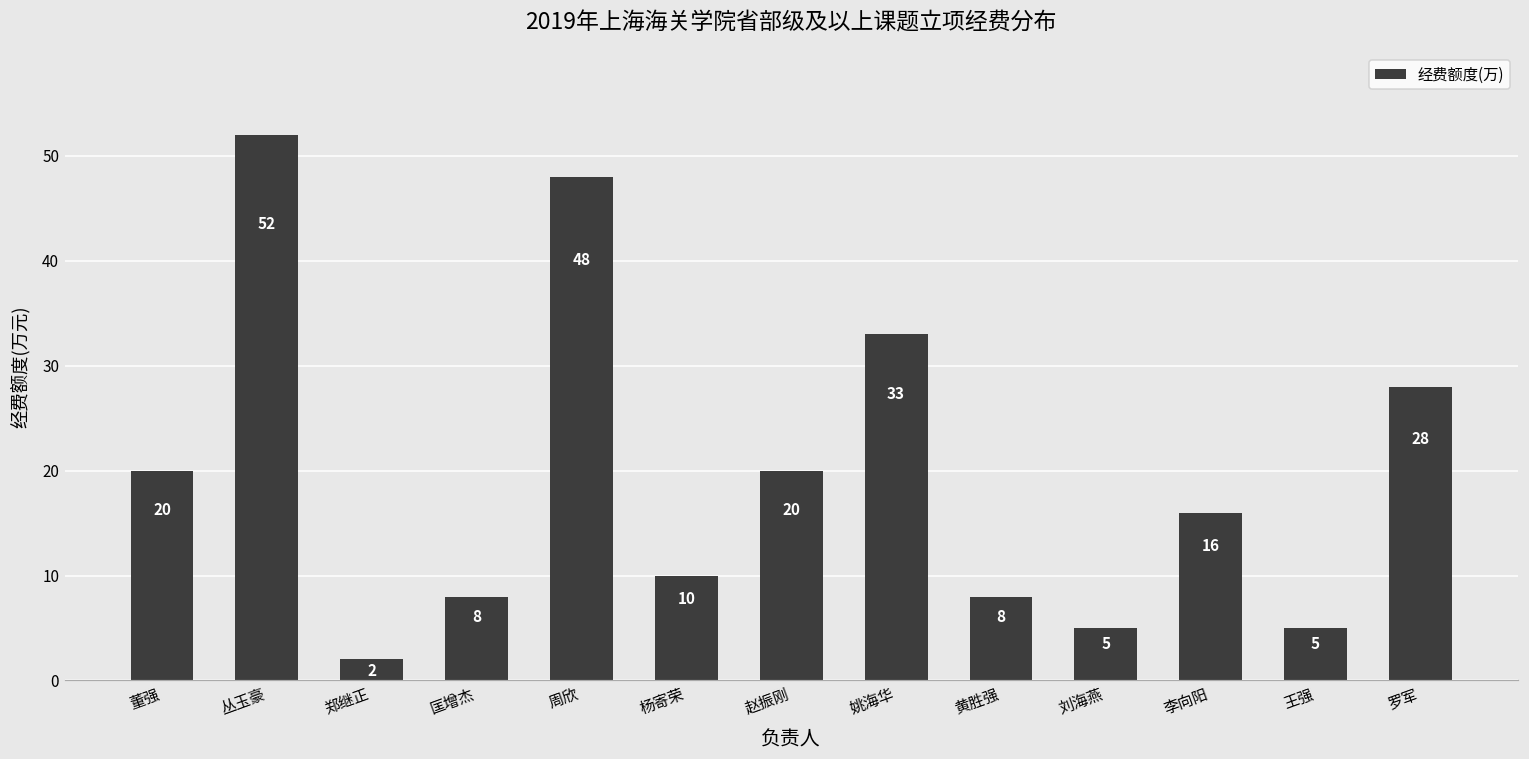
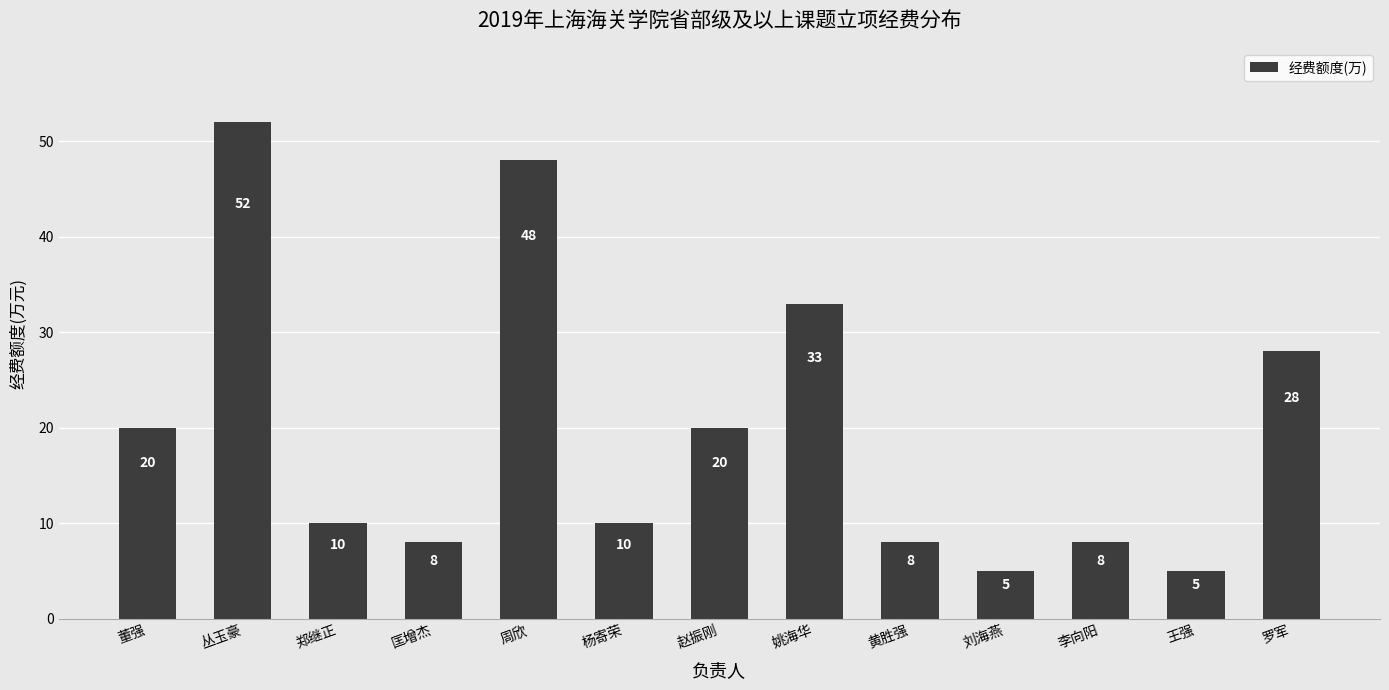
  {
    "董强": 20,
    "丛玉豪": 52,
-   "郑继正": 2,
+   "郑继正": 10,
    "匡增杰": 8,
    "周欣": 48,
    "杨寄荣": 10,
    "赵振刚": 20,
    "姚海华": 33,
    "黄胜强": 8,
    "刘海燕": 5,
-   "李向阳": 16,
+   "李向阳": 8,
    "王强": 5,
    "罗军": 28
  }
